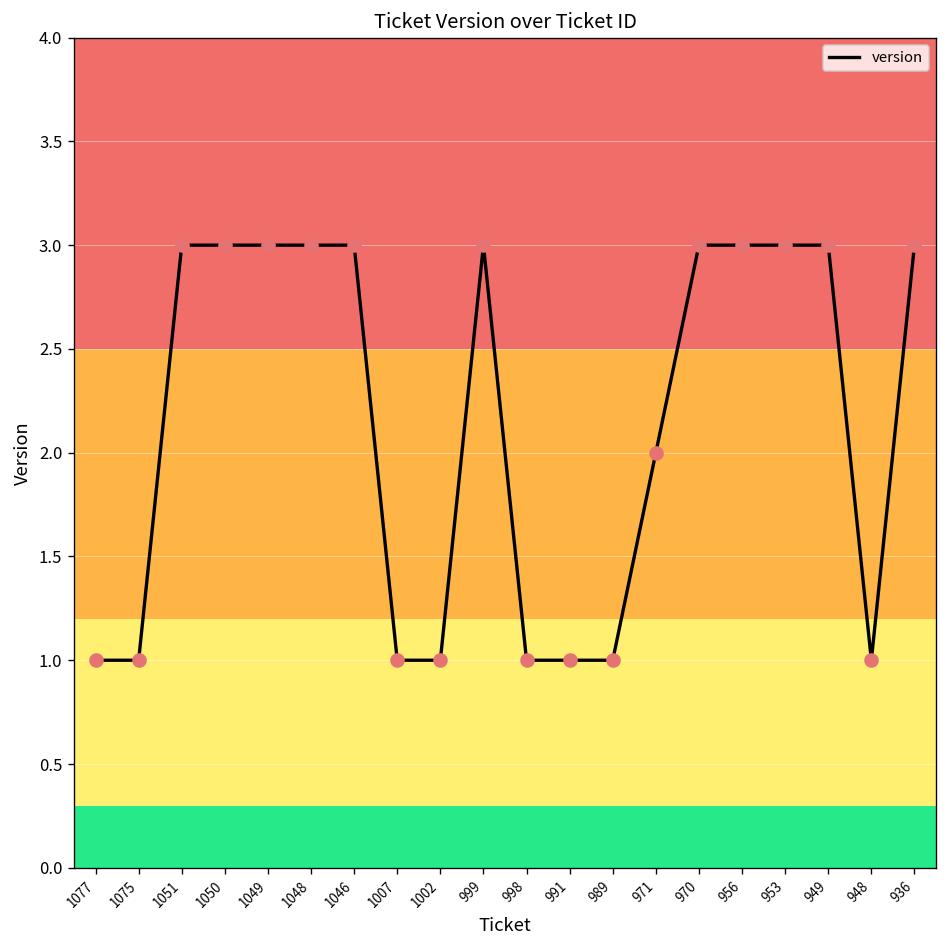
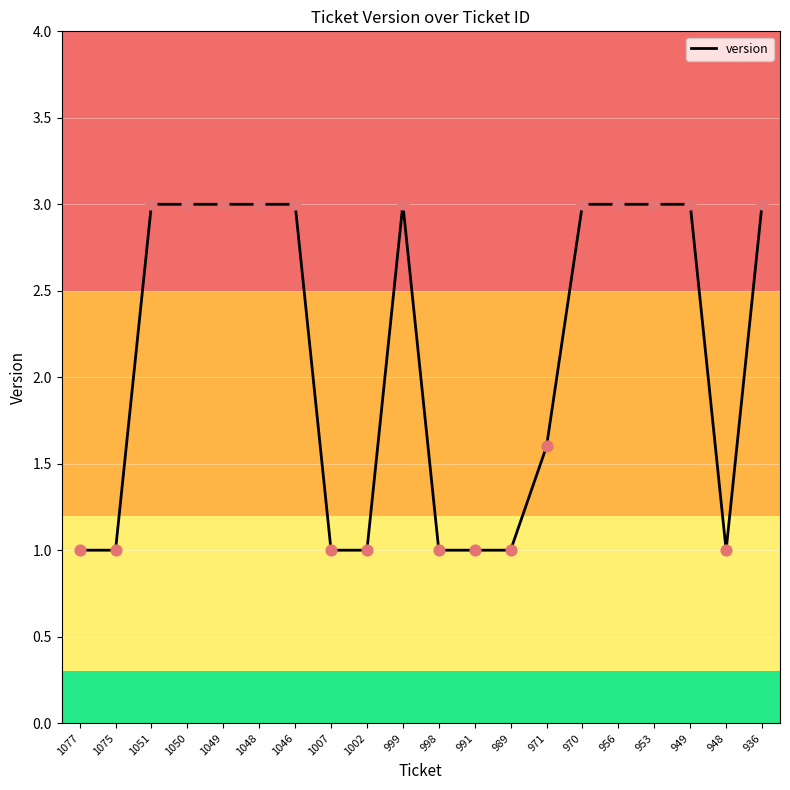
  {
    "1077": 1.0,
    "1075": 1.0,
    "1051": 3.0,
    "1050": 3.0,
    "1049": 3.0,
    "1048": 3.0,
    "1046": 3.0,
    "1007": 1.0,
    "1002": 1.0,
    "999": 3.0,
    "998": 1.0,
    "991": 1.0,
    "989": 1.0,
-   "971": 2.0,
+   "971": 1.6,
    "970": 3.0,
    "956": 3.0,
    "953": 3.0,
    "949": 3.0,
    "948": 1.0,
    "936": 3.0
  }
